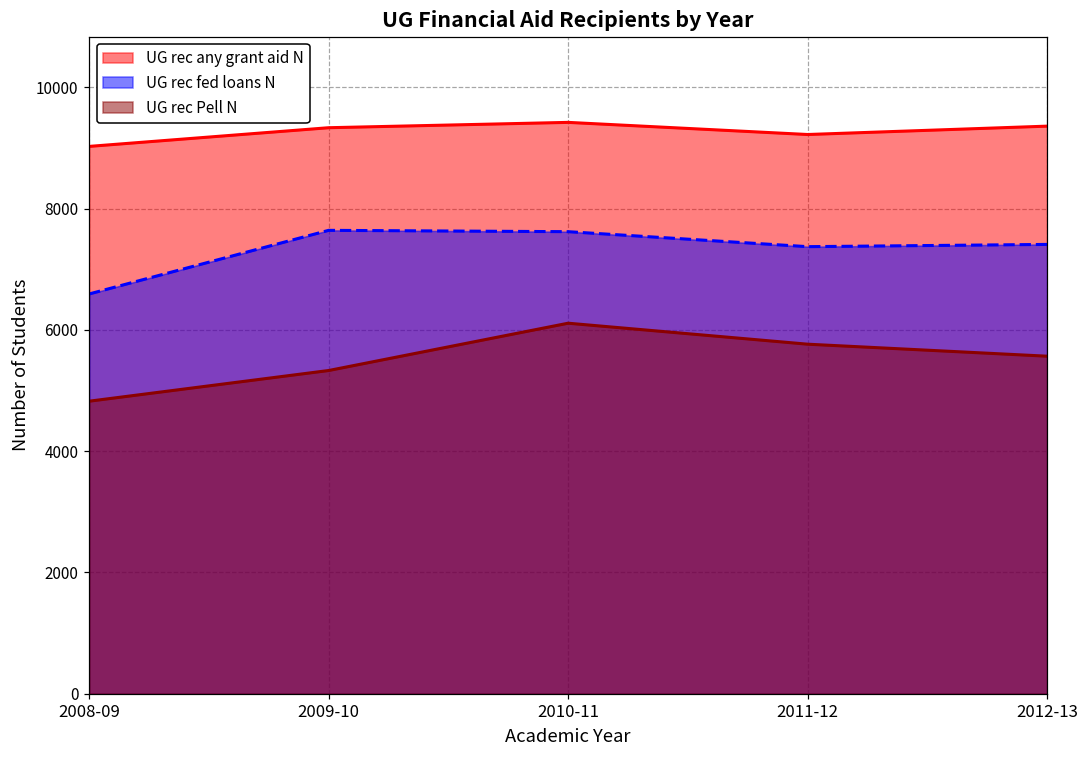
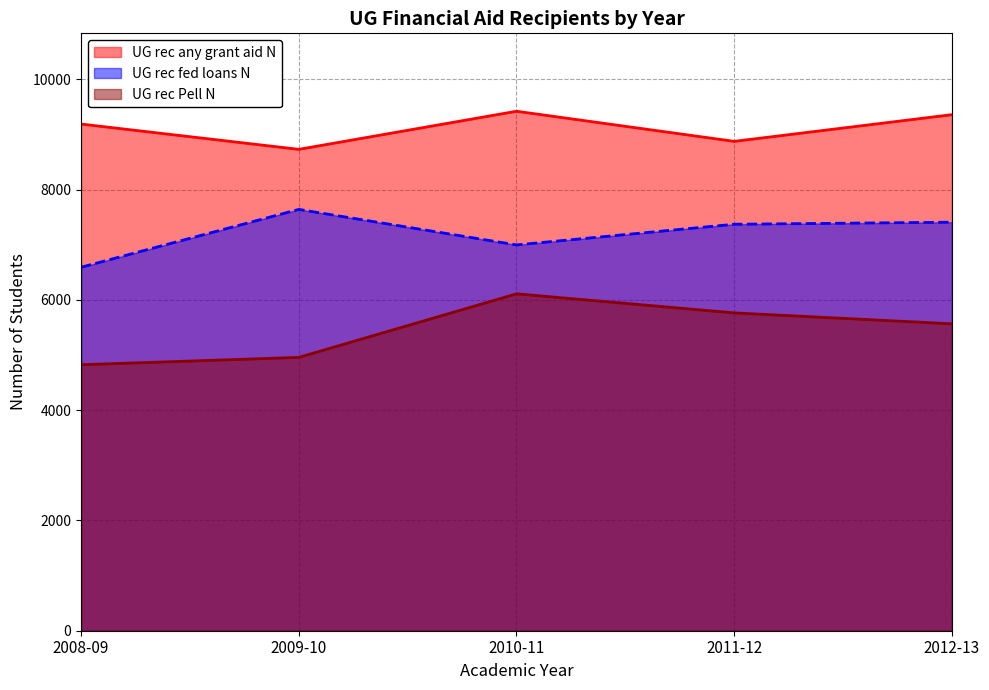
  {
    "UG rec any grant aid N": {
-     "2008-09": 9000,
-     "2009-10": 9300,
+     "2008-09": 9200,
+     "2009-10": 8700,
      "2010-11": 9400,
-     "2011-12": 9200,
+     "2011-12": 8900,
      "2012-13": 9400
    },
    "UG rec fed loans N": {
      "2008-09": 6600,
      "2009-10": 7600,
-     "2010-11": 7600,
+     "2010-11": 7000,
      "2011-12": 7400,
      "2012-13": 7400
    },
    "UG rec Pell N": {
      "2008-09": 4800,
-     "2009-10": 5300,
+     "2009-10": 5000,
      "2010-11": 6100,
      "2011-12": 5800,
      "2012-13": 5600
    }
  }
